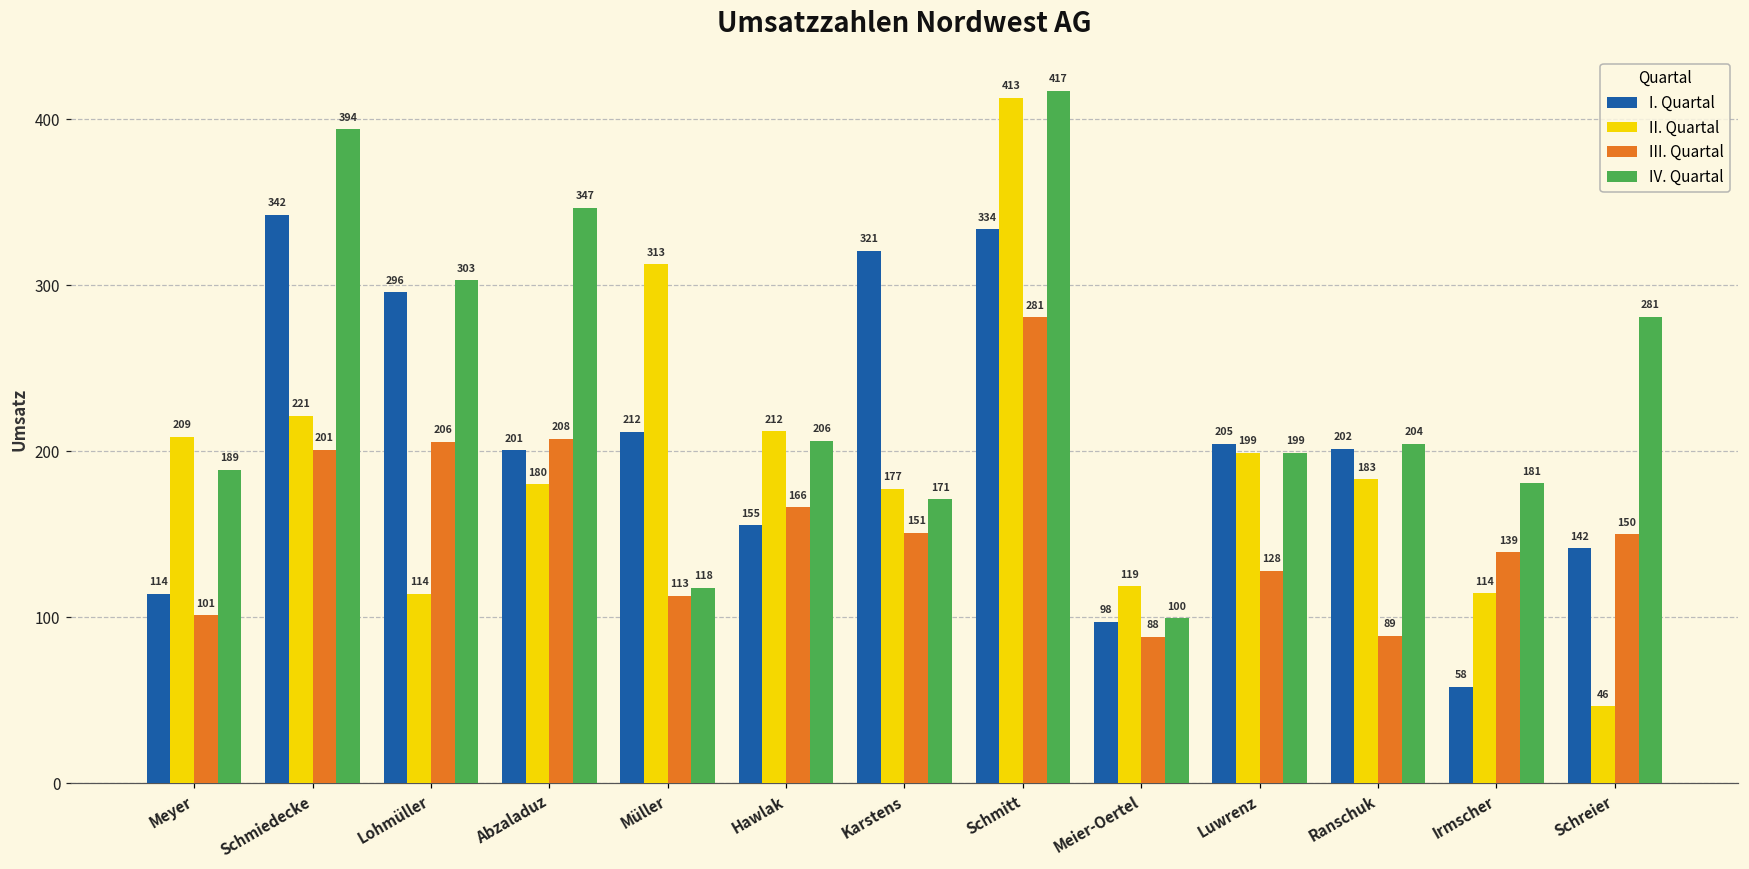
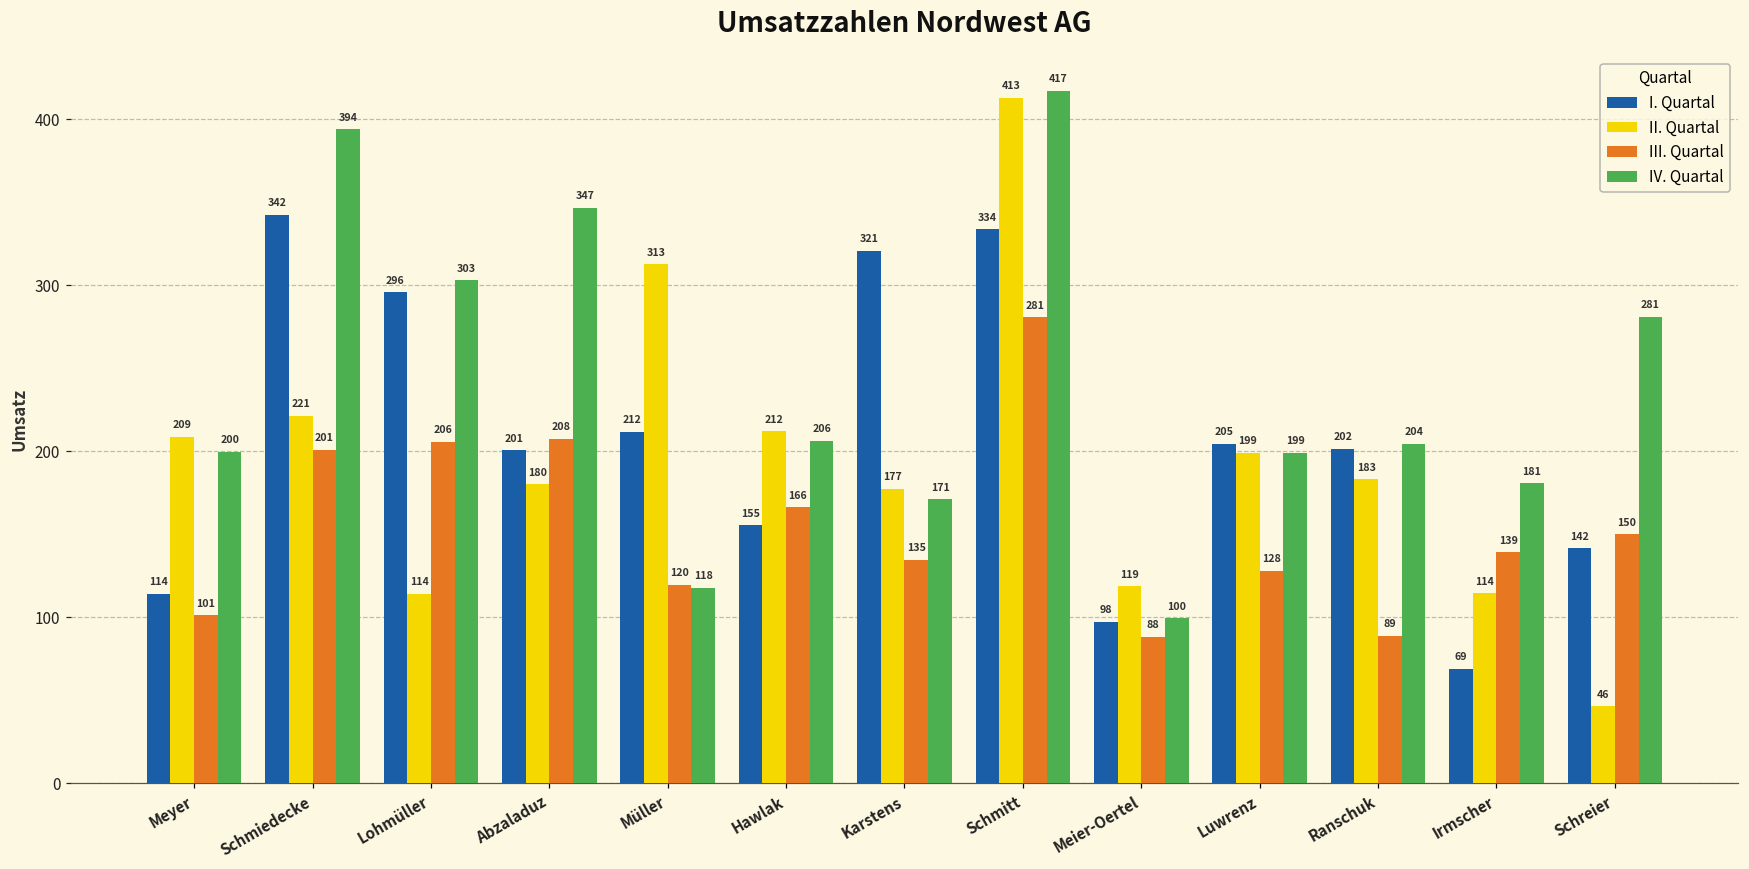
  {
    "I. Quartal": {
      "Meyer": 114,
      "Schmiedecke": 342,
      "Lohmüller": 296,
      "Abzaladuz": 201,
      "Müller": 212,
      "Hawlak": 155,
      "Karstens": 321,
      "Schmitt": 334,
      "Meier-Oertel": 98,
      "Luwrenz": 205,
      "Ranschuk": 202,
-     "Irmscher": 58,
+     "Irmscher": 69,
      "Schreier": 142
    },
    "II. Quartal": {
      "Meyer": 209,
      "Schmiedecke": 221,
      "Lohmüller": 114,
      "Abzaladuz": 180,
      "Müller": 313,
      "Hawlak": 212,
      "Karstens": 177,
      "Schmitt": 413,
      "Meier-Oertel": 119,
      "Luwrenz": 199,
      "Ranschuk": 183,
      "Irmscher": 114,
      "Schreier": 46
    },
    "III. Quartal": {
      "Meyer": 101,
      "Schmiedecke": 201,
      "Lohmüller": 206,
      "Abzaladuz": 208,
-     "Müller": 113,
+     "Müller": 120,
      "Hawlak": 166,
-     "Karstens": 151,
+     "Karstens": 135,
      "Schmitt": 281,
      "Meier-Oertel": 88,
      "Luwrenz": 128,
      "Ranschuk": 89,
      "Irmscher": 139,
      "Schreier": 150
    },
    "IV. Quartal": {
-     "Meyer": 189,
+     "Meyer": 200,
      "Schmiedecke": 394,
      "Lohmüller": 303,
      "Abzaladuz": 347,
      "Müller": 118,
      "Hawlak": 206,
      "Karstens": 171,
      "Schmitt": 417,
      "Meier-Oertel": 100,
      "Luwrenz": 199,
      "Ranschuk": 204,
      "Irmscher": 181,
      "Schreier": 281
    }
  }
